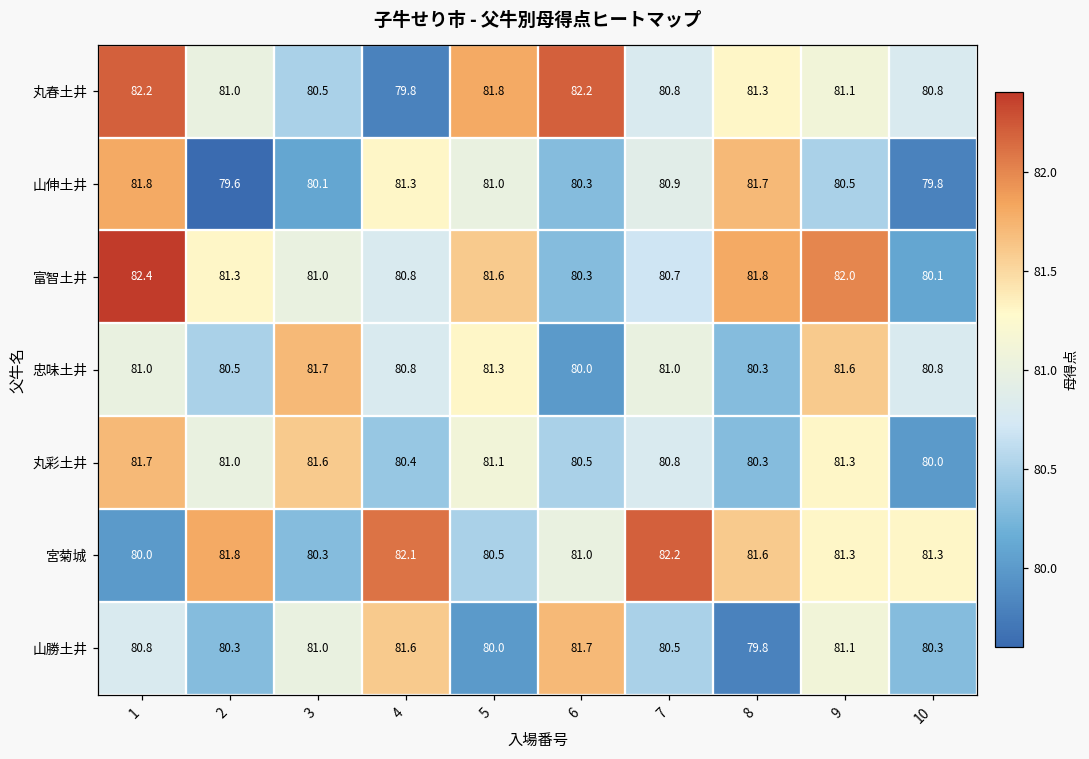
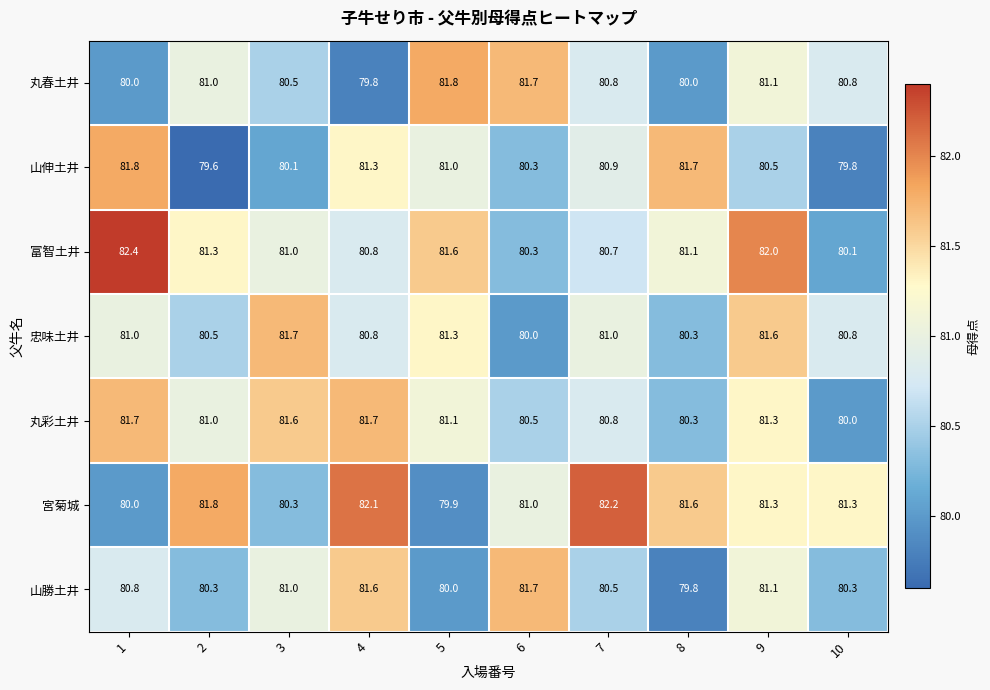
  {
    "丸春土井": {
-     "1": 82.2,
+     "1": 80.0,
      "2": 81.0,
      "3": 80.5,
      "4": 79.8,
      "5": 81.8,
-     "6": 82.2,
+     "6": 81.7,
      "7": 80.8,
-     "8": 81.3,
+     "8": 80.0,
      "9": 81.1,
      "10": 80.8
    },
    "山伸土井": {
      "1": 81.8,
      "2": 79.6,
      "3": 80.1,
      "4": 81.3,
      "5": 81.0,
      "6": 80.3,
      "7": 80.9,
      "8": 81.7,
      "9": 80.5,
      "10": 79.8
    },
    "富智土井": {
      "1": 82.4,
      "2": 81.3,
      "3": 81.0,
      "4": 80.8,
      "5": 81.6,
      "6": 80.3,
      "7": 80.7,
-     "8": 81.8,
+     "8": 81.1,
      "9": 82.0,
      "10": 80.1
    },
    "忠味土井": {
      "1": 81.0,
      "2": 80.5,
      "3": 81.7,
      "4": 80.8,
      "5": 81.3,
      "6": 80.0,
      "7": 81.0,
      "8": 80.3,
      "9": 81.6,
      "10": 80.8
    },
    "丸彩土井": {
      "1": 81.7,
      "2": 81.0,
      "3": 81.6,
-     "4": 80.4,
+     "4": 81.7,
      "5": 81.1,
      "6": 80.5,
      "7": 80.8,
      "8": 80.3,
      "9": 81.3,
      "10": 80.0
    },
    "宮菊城": {
      "1": 80.0,
      "2": 81.8,
      "3": 80.3,
      "4": 82.1,
-     "5": 80.5,
+     "5": 79.9,
      "6": 81.0,
      "7": 82.2,
      "8": 81.6,
      "9": 81.3,
      "10": 81.3
    },
    "山勝土井": {
      "1": 80.8,
      "2": 80.3,
      "3": 81.0,
      "4": 81.6,
      "5": 80.0,
      "6": 81.7,
      "7": 80.5,
      "8": 79.8,
      "9": 81.1,
      "10": 80.3
    }
  }
